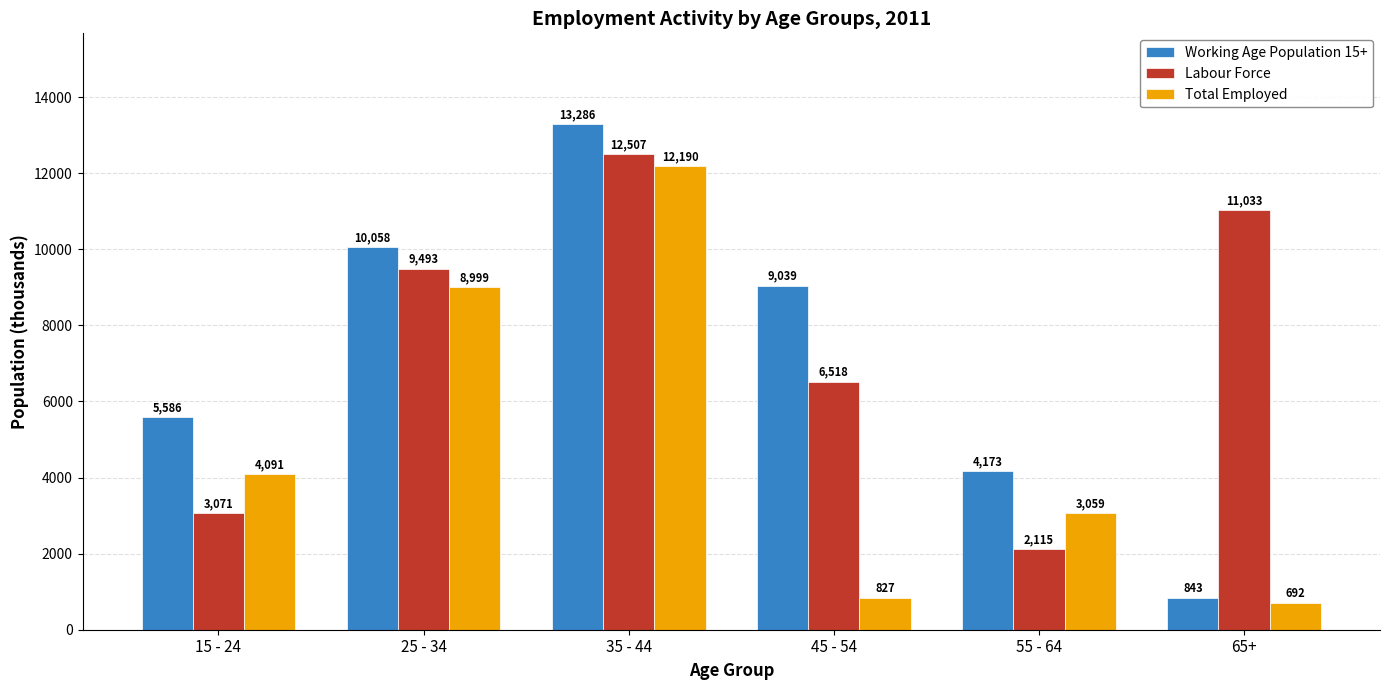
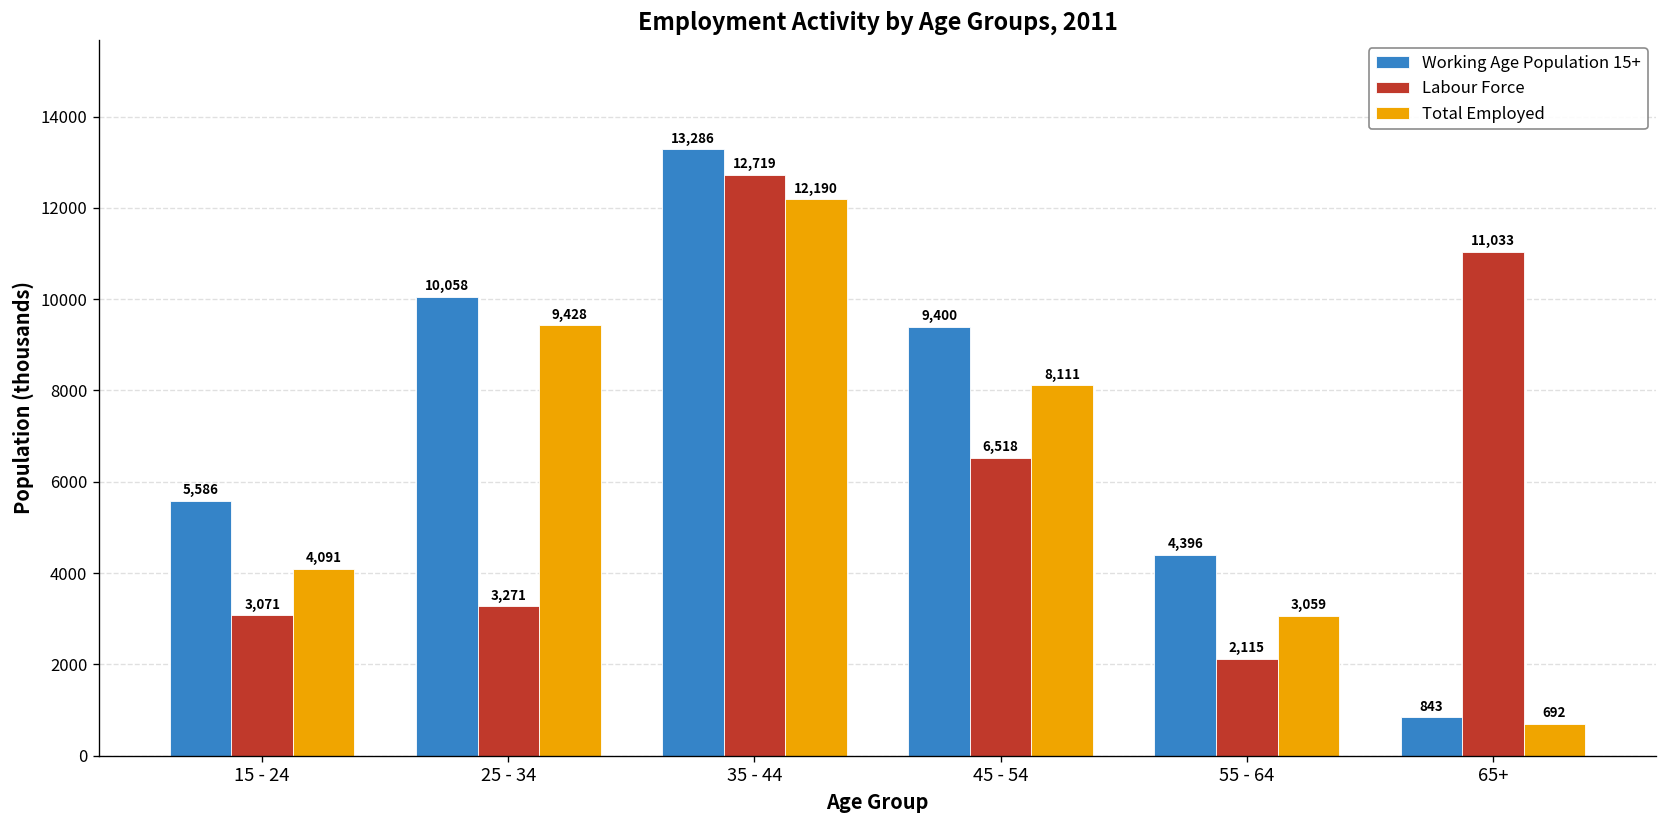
  {
    "Working Age Population 15+": {
      "15 - 24": "5,586",
      "25 - 34": "10,058",
      "35 - 44": "13,286",
-     "45 - 54": "9,039",
-     "55 - 64": "4,173",
+     "45 - 54": "9,400",
+     "55 - 64": "4,396",
      "65+": "843"
    },
    "Labour Force": {
      "15 - 24": "3,071",
-     "25 - 34": "9,493",
-     "35 - 44": "12,507",
+     "25 - 34": "3,271",
+     "35 - 44": "12,719",
      "45 - 54": "6,518",
      "55 - 64": "2,115",
      "65+": "11,033"
    },
    "Total Employed": {
      "15 - 24": "4,091",
-     "25 - 34": "8,999",
+     "25 - 34": "9,428",
      "35 - 44": "12,190",
-     "45 - 54": "827",
+     "45 - 54": "8,111",
      "55 - 64": "3,059",
      "65+": "692"
    }
  }
